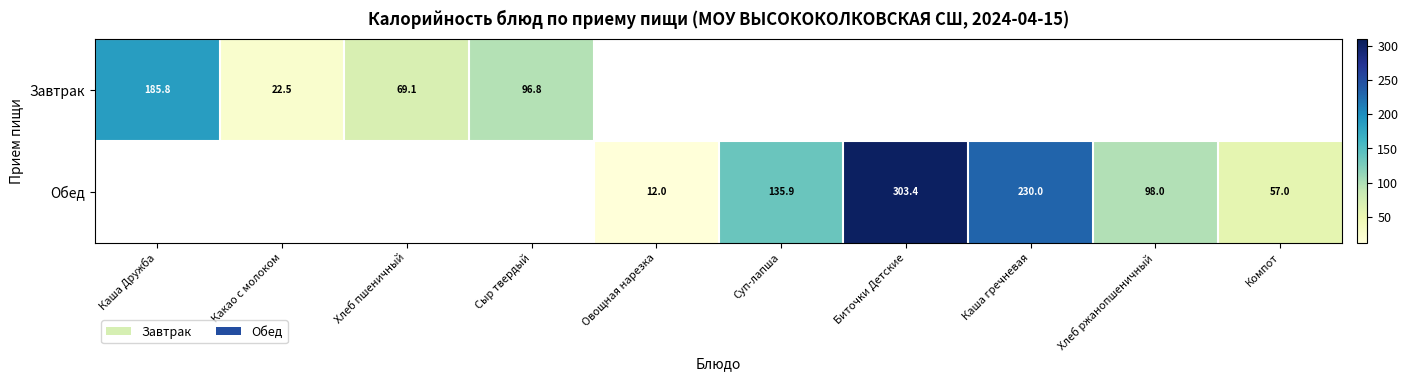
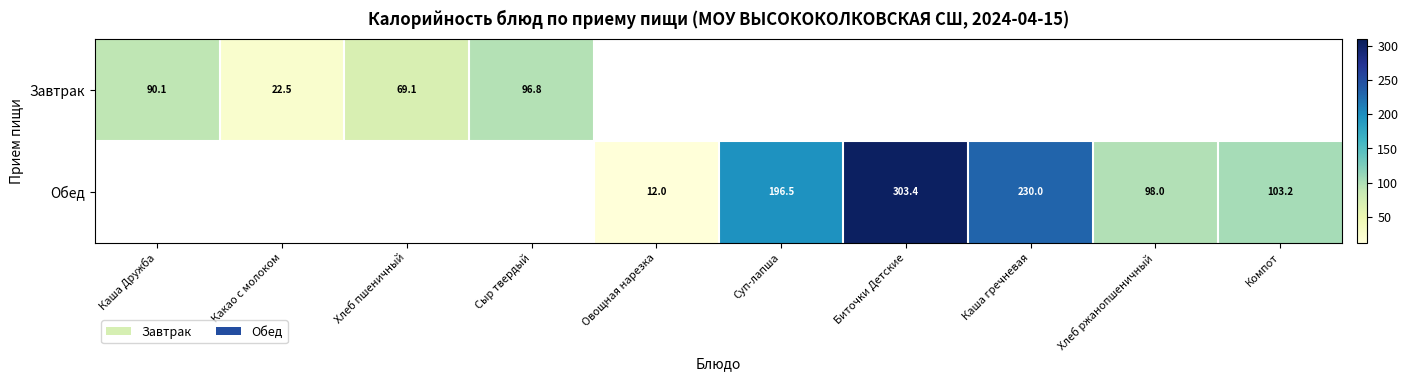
  {
    "Завтрак": {
-     "Каша Дружба": 185.8,
+     "Каша Дружба": 90.1,
      "Какао с молоком": 22.5,
      "Хлеб пшеничный": 69.1,
      "Сыр твердый": 96.8
    },
    "Обед": {
      "Овощная нарезка": 12.0,
-     "Суп-лапша": 135.9,
+     "Суп-лапша": 196.5,
      "Биточки Детские": 303.4,
      "Каша гречневая": 230.0,
      "Хлеб ржанопшеничный": 98.0,
-     "Компот": 57.0
+     "Компот": 103.2
    }
  }
